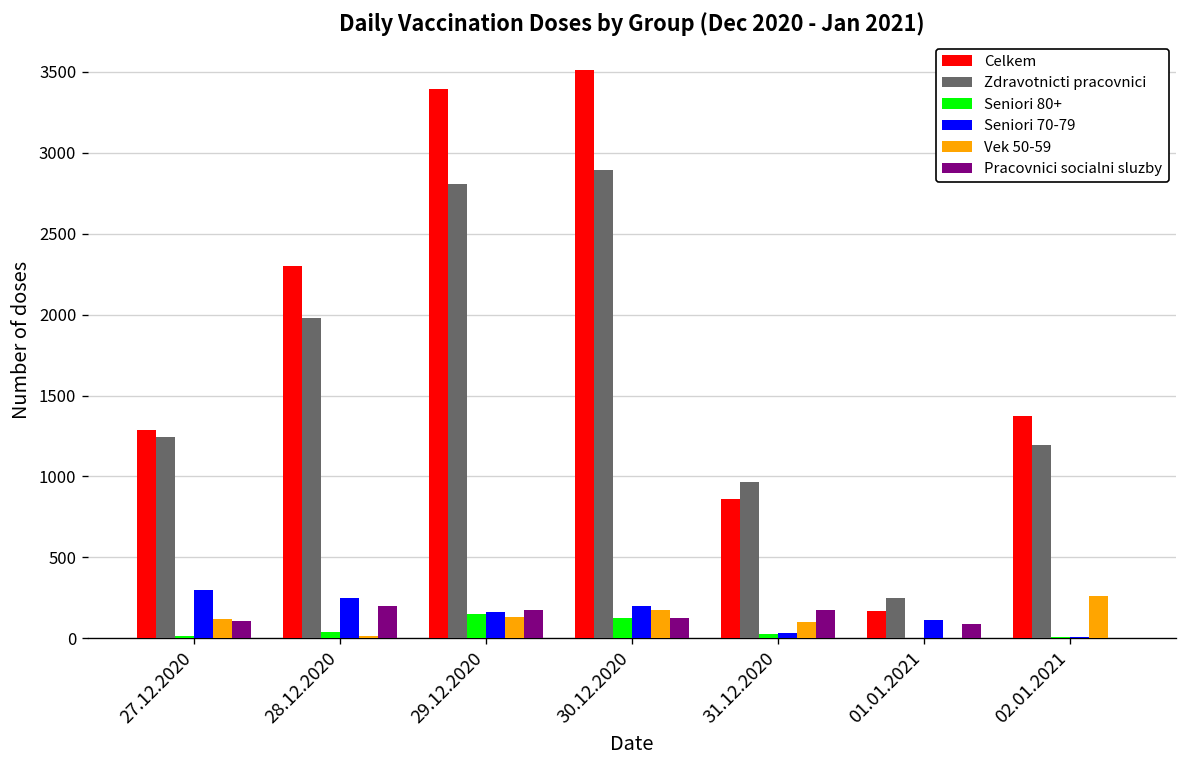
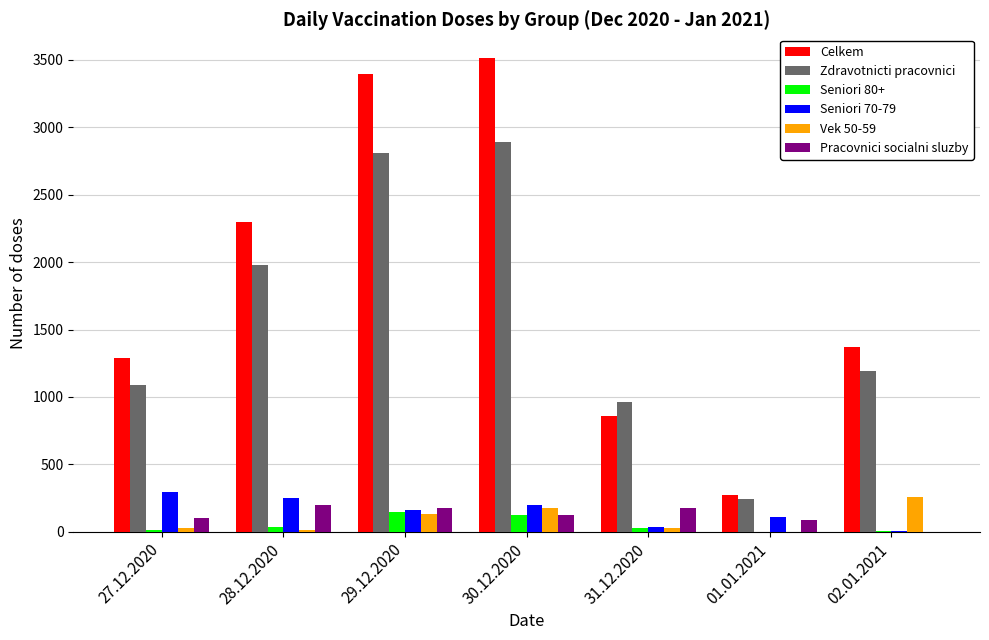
  {
    "Celkem": {
      "27.12.2020": 1290,
      "28.12.2020": 2300,
      "29.12.2020": 3400,
      "30.12.2020": 3520,
      "31.12.2020": 860,
-     "01.01.2021": 170,
+     "01.01.2021": 270,
      "02.01.2021": 1370
    },
    "Zdravotnicti pracovnici": {
-     "27.12.2020": 1240,
+     "27.12.2020": 1090,
      "28.12.2020": 1980,
      "29.12.2020": 2810,
      "30.12.2020": 2890,
      "31.12.2020": 960,
      "01.01.2021": 250,
      "02.01.2021": 1190
    },
    "Seniori 80+": {
      "28.12.2020": 40,
      "29.12.2020": 150,
      "30.12.2020": 120,
      "31.12.2020": 30
    },
    "Seniori 70-79": {
      "27.12.2020": 300,
      "28.12.2020": 250,
      "29.12.2020": 160,
      "30.12.2020": 200,
      "31.12.2020": 30,
      "01.01.2021": 110
    },
    "Vek 50-59": {
-     "27.12.2020": 120,
+     "27.12.2020": 30,
      "29.12.2020": 130,
      "30.12.2020": 170,
-     "31.12.2020": 100,
+     "31.12.2020": 30,
      "02.01.2021": 260
    },
    "Pracovnici socialni sluzby": {
      "27.12.2020": 110,
      "28.12.2020": 200,
      "29.12.2020": 180,
      "30.12.2020": 130,
      "31.12.2020": 180,
      "01.01.2021": 90,
      "02.01.2021": 0
    }
  }
